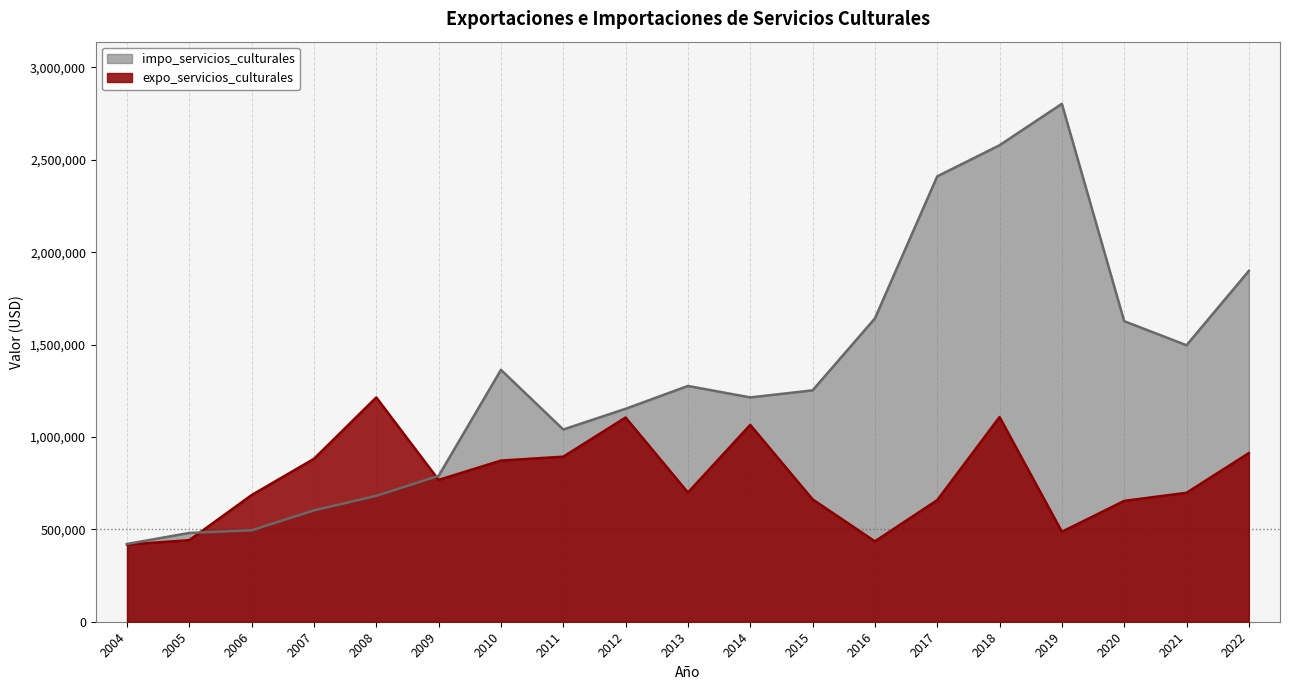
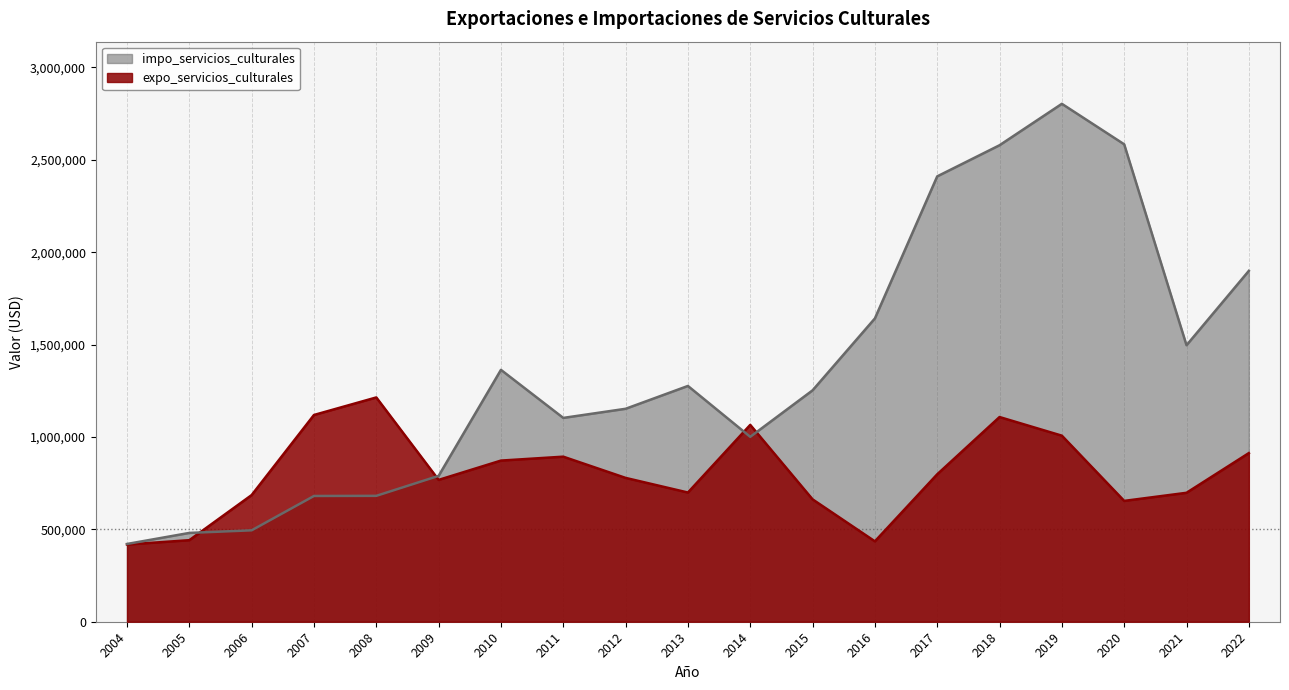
  {
    "impo_servicios_culturales": {
      "2005": "480,000",
      "2006": "490,000",
-     "2007": "600,000",
+     "2007": "680,000",
      "2008": "680,000",
      "2009": "790,000",
      "2010": "1,360,000",
-     "2011": "1,040,000",
+     "2011": "1,100,000",
      "2012": "1,150,000",
      "2013": "1,280,000",
-     "2014": "1,210,000",
+     "2014": "1,000,000",
      "2015": "1,250,000",
      "2016": "1,640,000",
      "2017": "2,410,000",
      "2018": "2,580,000",
      "2019": "2,800,000",
-     "2020": "1,630,000",
+     "2020": "2,580,000",
      "2021": "1,500,000",
      "2022": "1,900,000"
    },
    "expo_servicios_culturales": {
      "2005": "440,000",
      "2006": "690,000",
-     "2007": "880,000",
+     "2007": "1,120,000",
      "2008": "1,210,000",
      "2009": "770,000",
      "2010": "870,000",
      "2011": "890,000",
-     "2012": "1,110,000",
+     "2012": "780,000",
      "2013": "700,000",
      "2014": "1,070,000",
      "2015": "660,000",
      "2016": "440,000",
-     "2017": "660,000",
+     "2017": "800,000",
      "2018": "1,110,000",
-     "2019": "490,000",
+     "2019": "1,010,000",
      "2020": "650,000",
      "2021": "700,000",
      "2022": "910,000"
    }
  }
